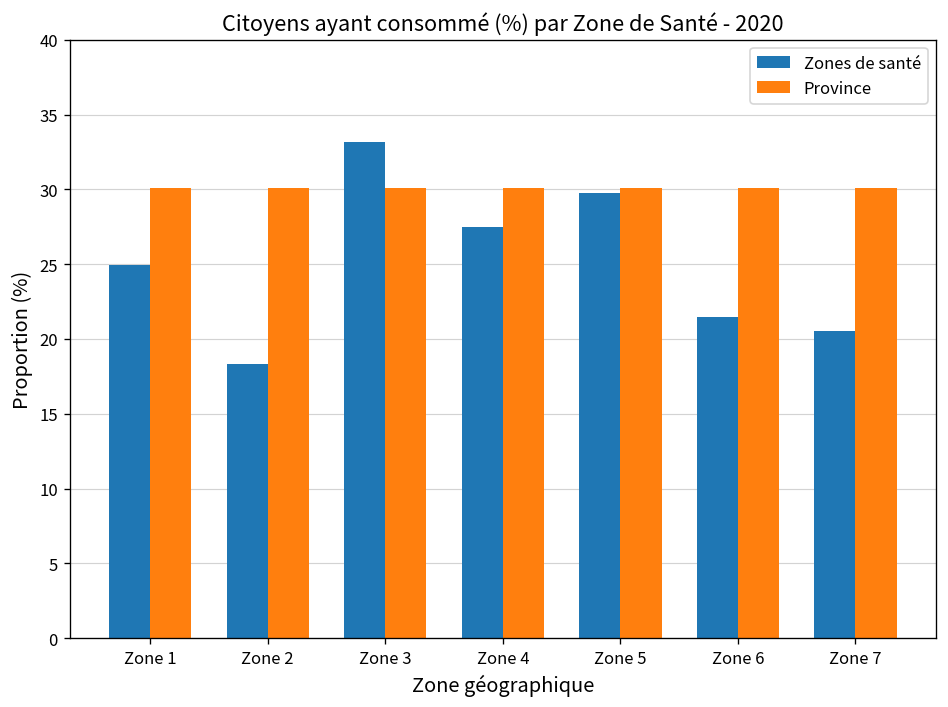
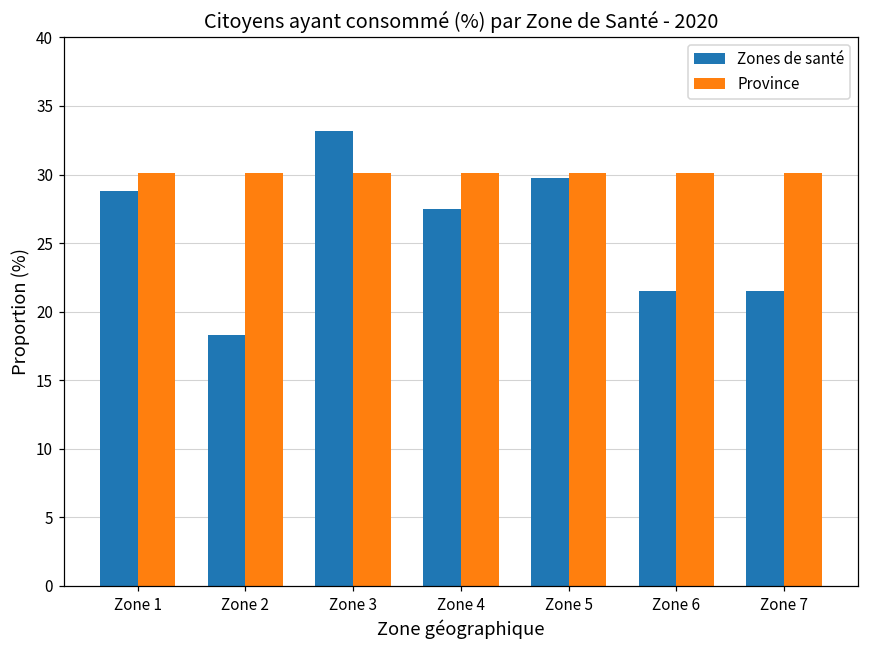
  {
    "Zones de santé": {
-     "Zone 1": 24.9,
+     "Zone 1": 28.8,
      "Zone 2": 18.3,
      "Zone 3": 33.2,
      "Zone 4": 27.5,
      "Zone 5": 29.7,
      "Zone 6": 21.5,
-     "Zone 7": 20.5
+     "Zone 7": 21.5
    },
    "Province": {
      "Zone 1": 30.1,
      "Zone 2": 30.1,
      "Zone 3": 30.1,
      "Zone 4": 30.1,
      "Zone 5": 30.1,
      "Zone 6": 30.1,
      "Zone 7": 30.1
    }
  }
